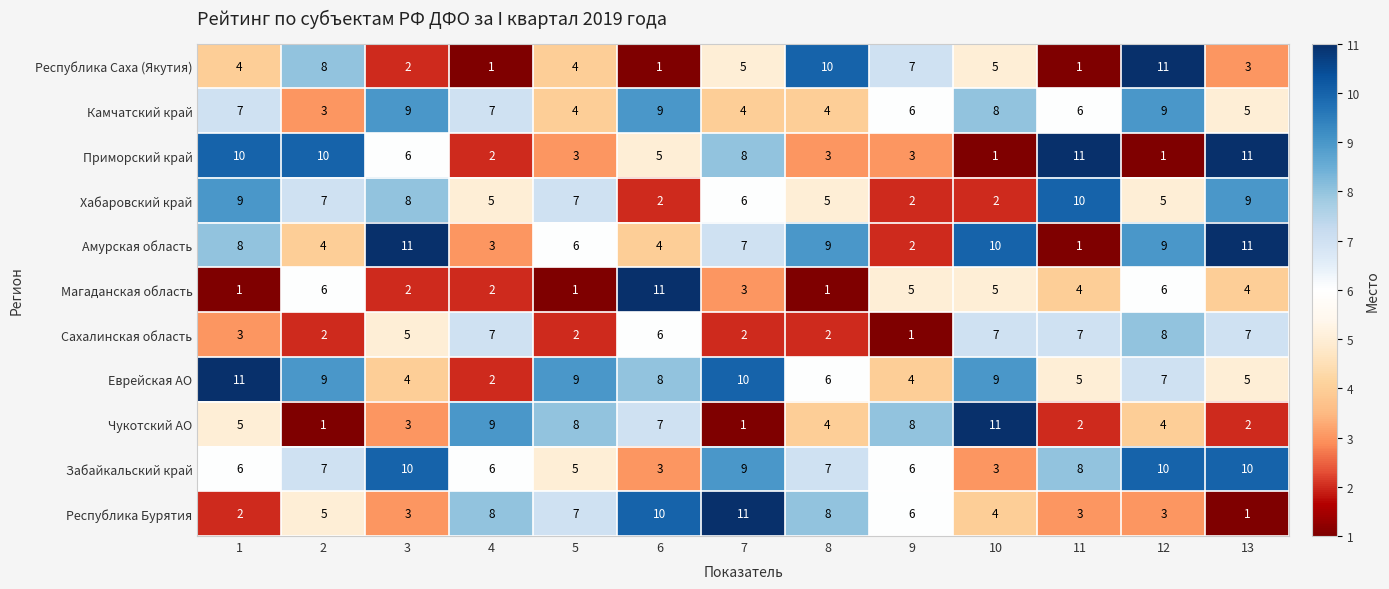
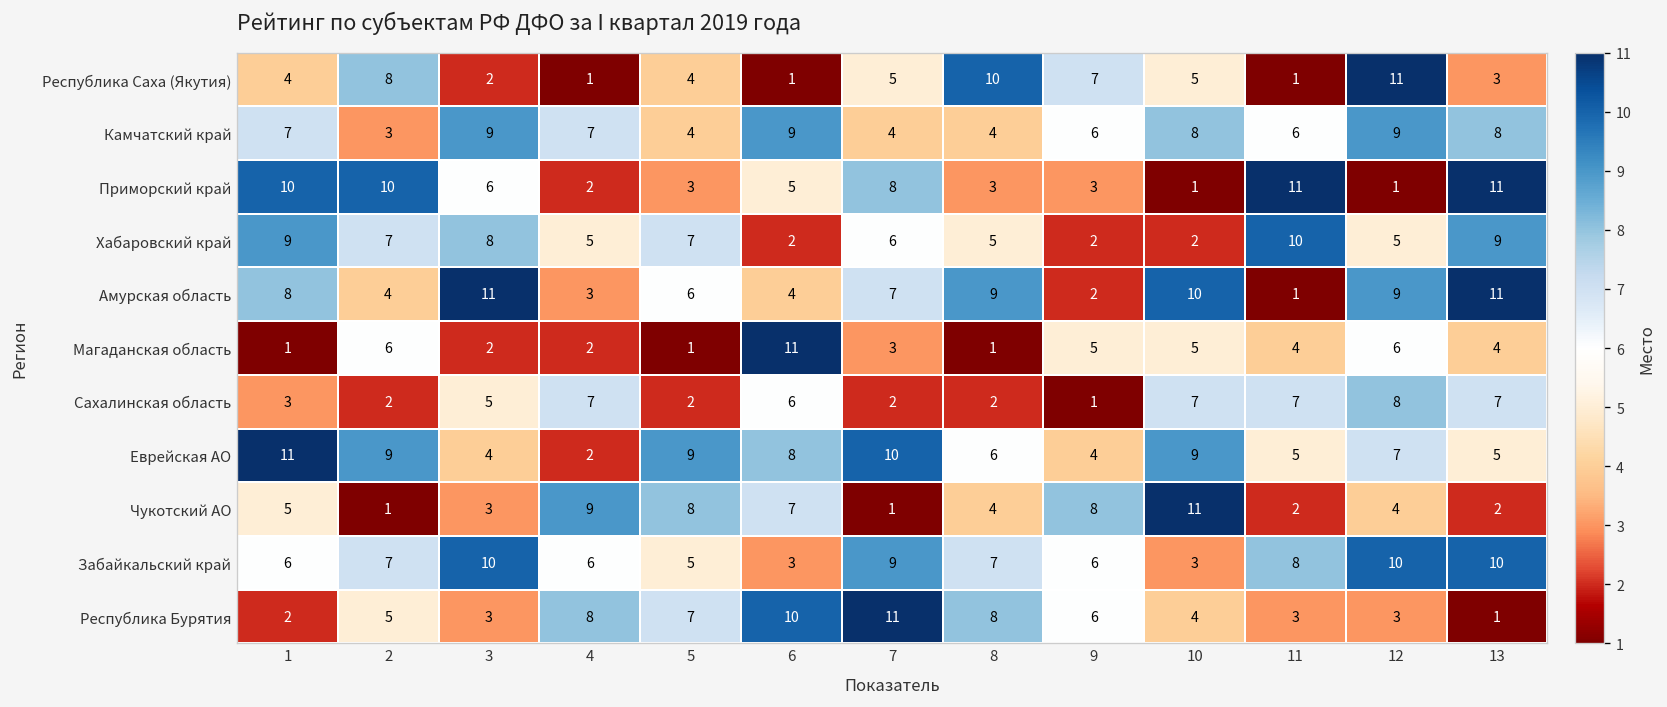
  {
    "Республика Саха (Якутия)": {
      "1": 4,
      "2": 8,
      "3": 2,
      "4": 1,
      "5": 4,
      "6": 1,
      "7": 5,
      "8": 10,
      "9": 7,
      "10": 5,
      "11": 1,
      "12": 11,
      "13": 3
    },
    "Камчатский край": {
      "1": 7,
      "2": 3,
      "3": 9,
      "4": 7,
      "5": 4,
      "6": 9,
      "7": 4,
      "8": 4,
      "9": 6,
      "10": 8,
      "11": 6,
      "12": 9,
-     "13": 5
+     "13": 8
    },
    "Приморский край": {
      "1": 10,
      "2": 10,
      "3": 6,
      "4": 2,
      "5": 3,
      "6": 5,
      "7": 8,
      "8": 3,
      "9": 3,
      "10": 1,
      "11": 11,
      "12": 1,
      "13": 11
    },
    "Хабаровский край": {
      "1": 9,
      "2": 7,
      "3": 8,
      "4": 5,
      "5": 7,
      "6": 2,
      "7": 6,
      "8": 5,
      "9": 2,
      "10": 2,
      "11": 10,
      "12": 5,
      "13": 9
    },
    "Амурская область": {
      "1": 8,
      "2": 4,
      "3": 11,
      "4": 3,
      "5": 6,
      "6": 4,
      "7": 7,
      "8": 9,
      "9": 2,
      "10": 10,
      "11": 1,
      "12": 9,
      "13": 11
    },
    "Магаданская область": {
      "1": 1,
      "2": 6,
      "3": 2,
      "4": 2,
      "5": 1,
      "6": 11,
      "7": 3,
      "8": 1,
      "9": 5,
      "10": 5,
      "11": 4,
      "12": 6,
      "13": 4
    },
    "Сахалинская область": {
      "1": 3,
      "2": 2,
      "3": 5,
      "4": 7,
      "5": 2,
      "6": 6,
      "7": 2,
      "8": 2,
      "9": 1,
      "10": 7,
      "11": 7,
      "12": 8,
      "13": 7
    },
    "Еврейская АО": {
      "1": 11,
      "2": 9,
      "3": 4,
      "4": 2,
      "5": 9,
      "6": 8,
      "7": 10,
      "8": 6,
      "9": 4,
      "10": 9,
      "11": 5,
      "12": 7,
      "13": 5
    },
    "Чукотский АО": {
      "1": 5,
      "2": 1,
      "3": 3,
      "4": 9,
      "5": 8,
      "6": 7,
      "7": 1,
      "8": 4,
      "9": 8,
      "10": 11,
      "11": 2,
      "12": 4,
      "13": 2
    },
    "Забайкальский край": {
      "1": 6,
      "2": 7,
      "3": 10,
      "4": 6,
      "5": 5,
      "6": 3,
      "7": 9,
      "8": 7,
      "9": 6,
      "10": 3,
      "11": 8,
      "12": 10,
      "13": 10
    },
    "Республика Бурятия": {
      "1": 2,
      "2": 5,
      "3": 3,
      "4": 8,
      "5": 7,
      "6": 10,
      "7": 11,
      "8": 8,
      "9": 6,
      "10": 4,
      "11": 3,
      "12": 3,
      "13": 1
    }
  }
